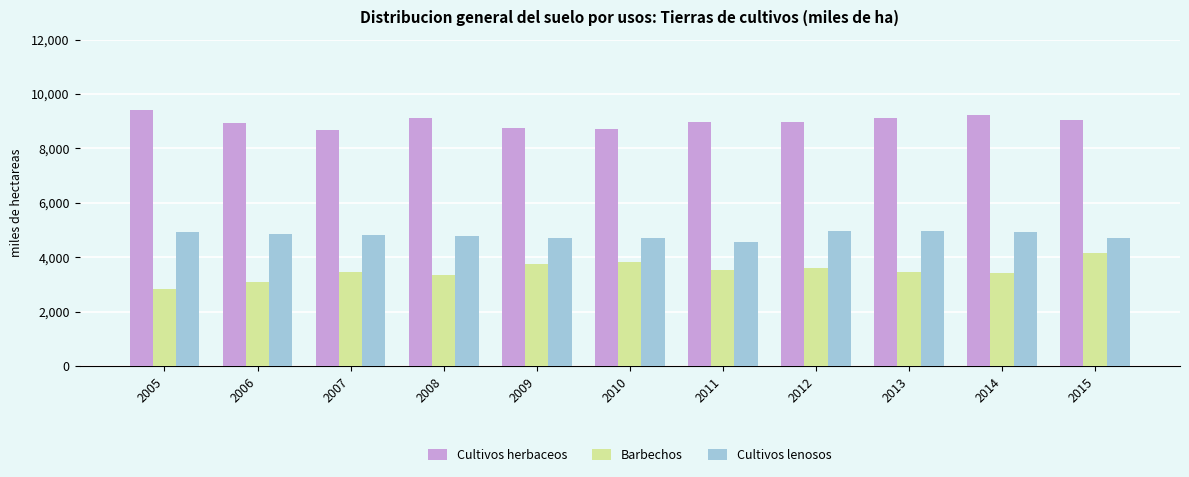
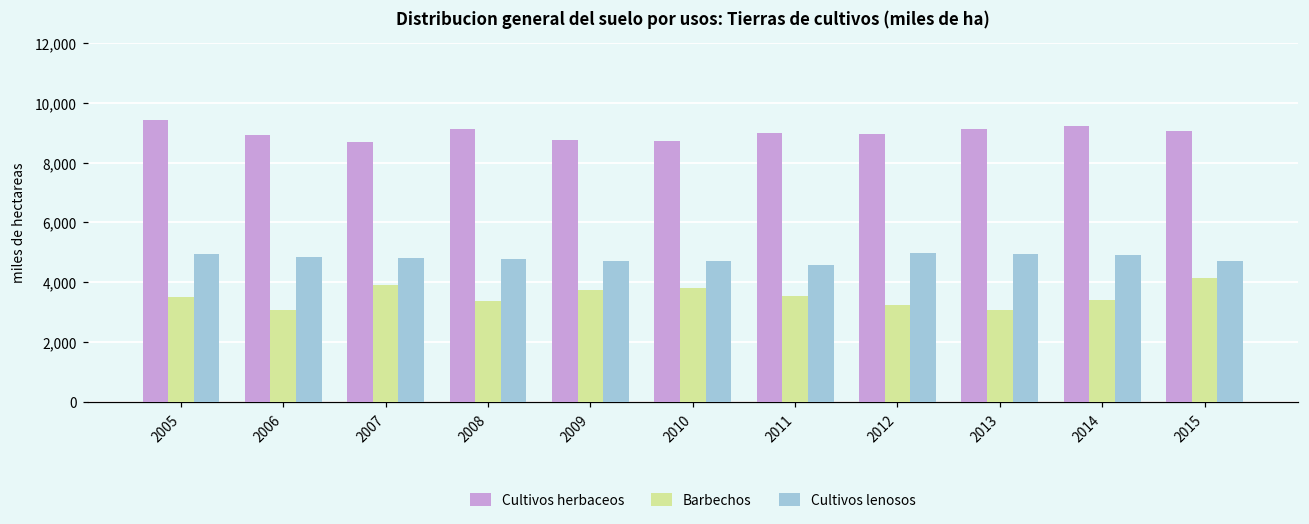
  {
    "Barbechos": {
-     "2005": "2,800",
+     "2005": "3,500",
      "2006": "3,100",
-     "2007": "3,500",
+     "2007": "3,900",
      "2008": "3,400",
      "2009": "3,700",
      "2010": "3,800",
      "2011": "3,500",
-     "2012": "3,600",
-     "2013": "3,500",
+     "2012": "3,200",
+     "2013": "3,100",
      "2014": "3,400",
      "2015": "4,200"
    }
  }
